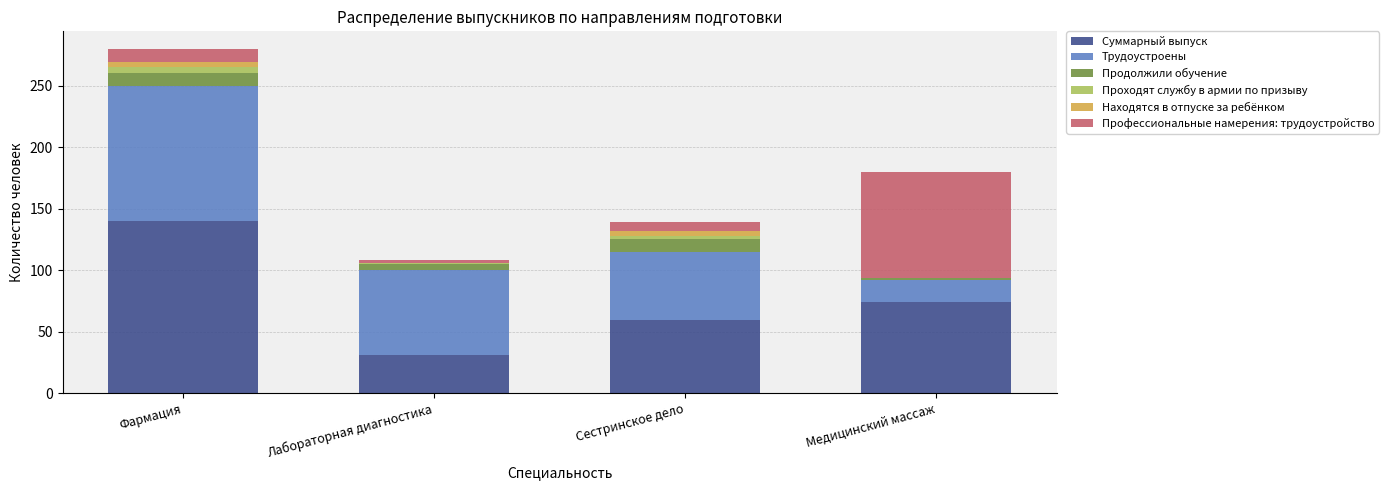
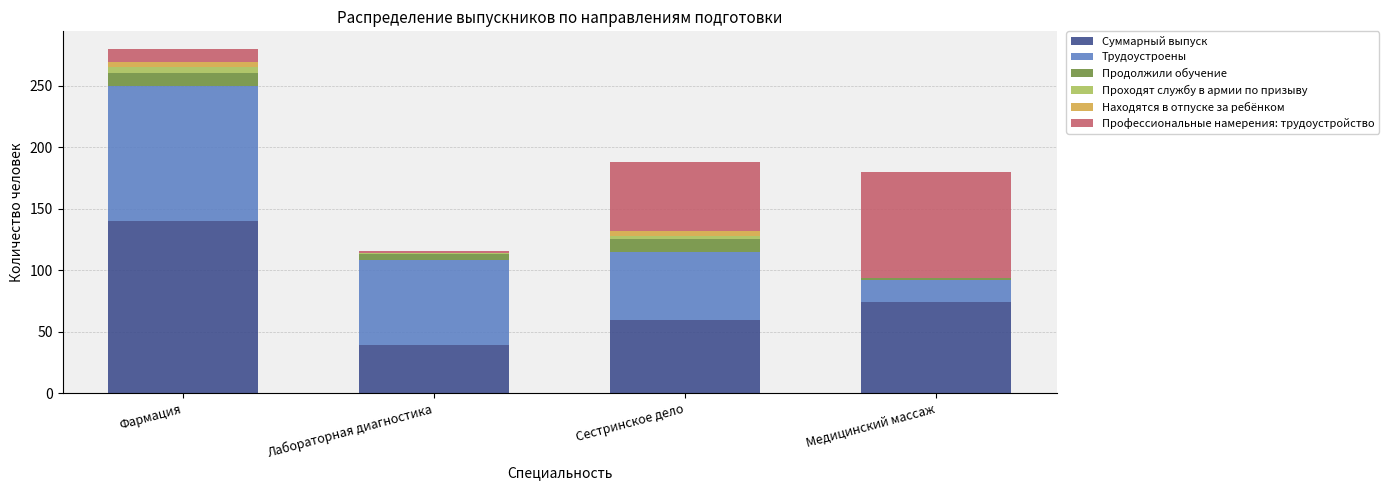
  {
    "Суммарный выпуск": {
      "Фармация": 140,
-     "Лабораторная диагностика": 31,
+     "Лабораторная диагностика": 39,
      "Сестринское дело": 60,
      "Медицинский массаж": 74
    },
    "Трудоустроены": {
      "Фармация": 110,
      "Лабораторная диагностика": 69,
      "Сестринское дело": 55,
      "Медицинский массаж": 18
    },
    "Продолжили обучение": {
      "Фармация": 10,
      "Лабораторная диагностика": 5,
      "Сестринское дело": 10
    },
    "Профессиональные намерения: трудоустройство": {
      "Фармация": 11,
-     "Сестринское дело": 7,
+     "Сестринское дело": 56,
      "Медицинский массаж": 86
    }
  }
